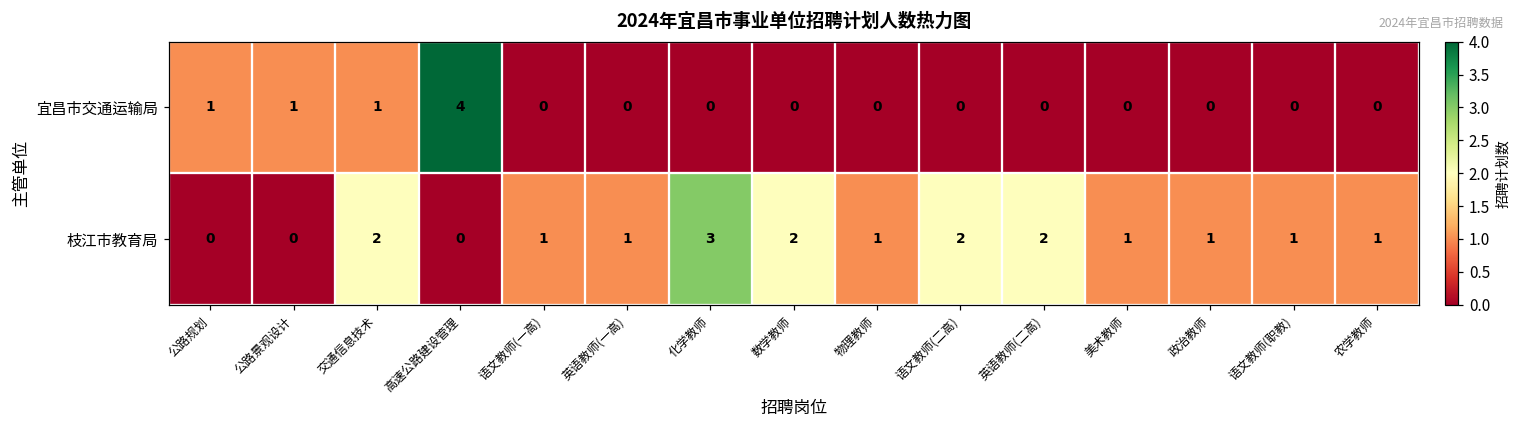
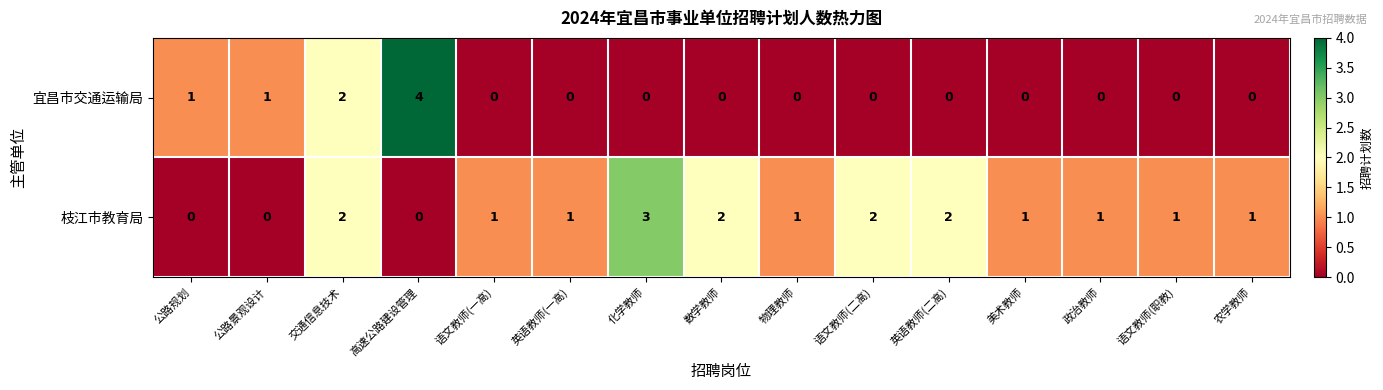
  {
    "宜昌市交通运输局": {
      "公路规划": 1,
      "公路景观设计": 1,
-     "交通信息技术": 1,
+     "交通信息技术": 2,
      "高速公路建设管理": 4,
      "语文教师(一高)": 0,
      "英语教师(一高)": 0,
      "化学教师": 0,
      "数学教师": 0,
      "物理教师": 0,
      "语文教师(二高)": 0,
      "英语教师(二高)": 0,
      "美术教师": 0,
      "政治教师": 0,
      "语文教师(职教)": 0,
      "农学教师": 0
    },
    "枝江市教育局": {
      "公路规划": 0,
      "公路景观设计": 0,
      "交通信息技术": 2,
      "高速公路建设管理": 0,
      "语文教师(一高)": 1,
      "英语教师(一高)": 1,
      "化学教师": 3,
      "数学教师": 2,
      "物理教师": 1,
      "语文教师(二高)": 2,
      "英语教师(二高)": 2,
      "美术教师": 1,
      "政治教师": 1,
      "语文教师(职教)": 1,
      "农学教师": 1
    }
  }
